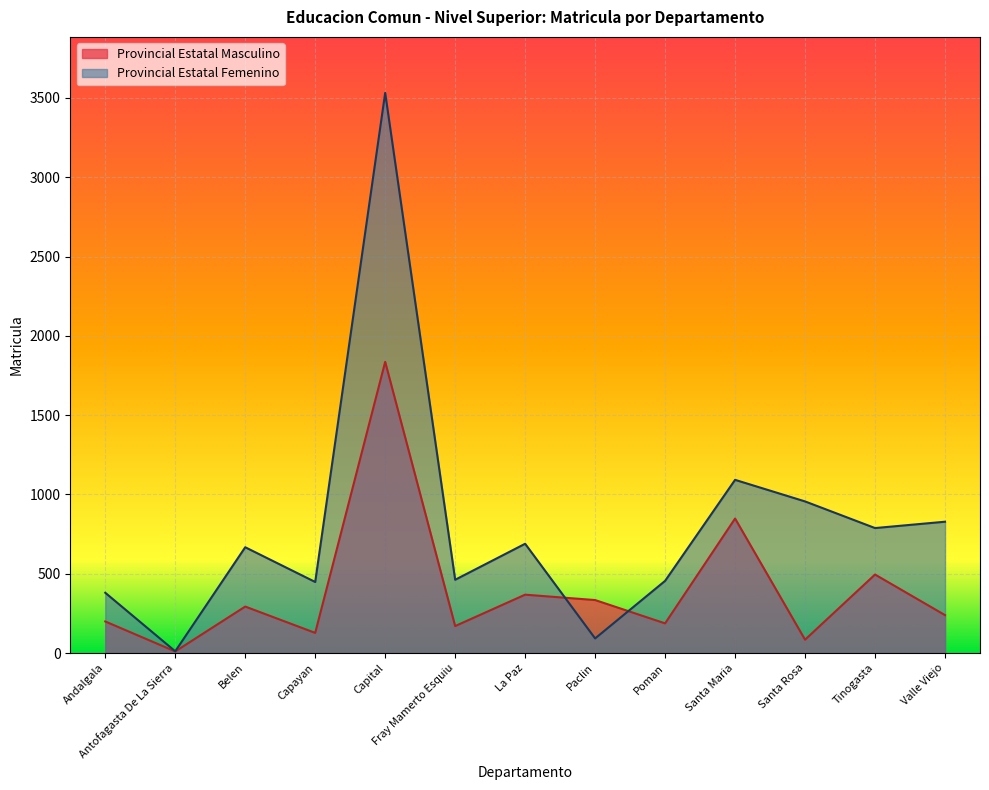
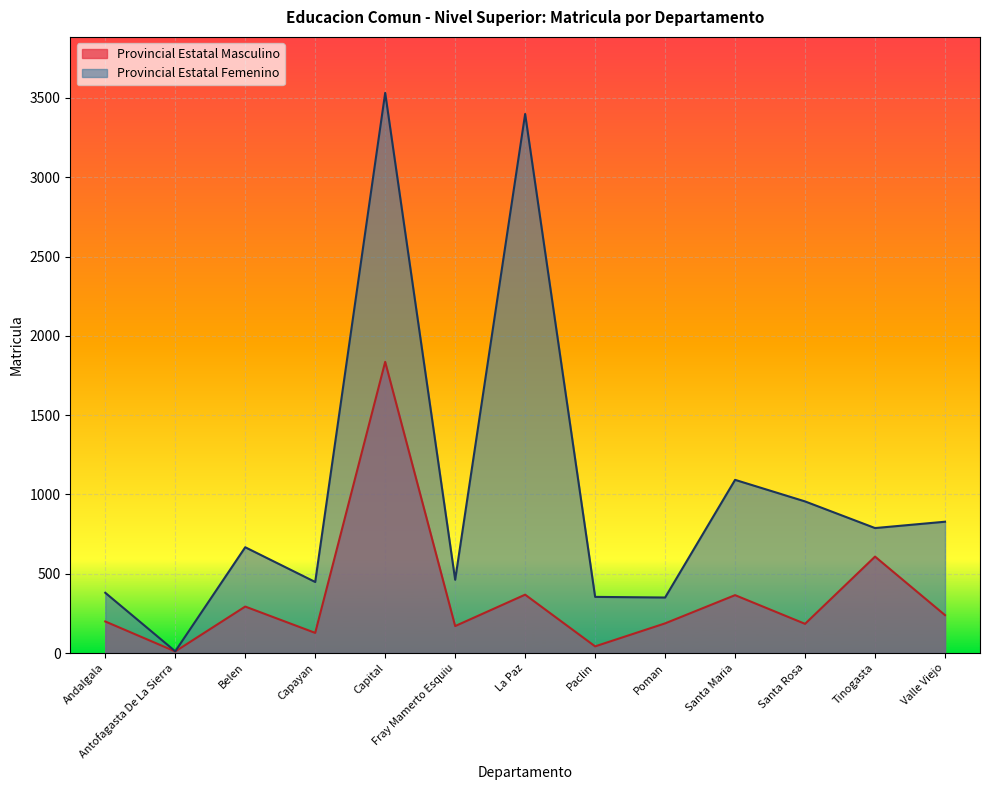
  {
    "Provincial Estatal Masculino": {
      "Andalgala": 200,
      "Belen": 290,
      "Capayan": 130,
      "Capital": 1840,
      "Fray Mamerto Esquiu": 170,
      "La Paz": 370,
-     "Paclin": 330,
+     "Paclin": 40,
      "Poman": 190,
-     "Santa Maria": 850,
-     "Santa Rosa": 80,
-     "Tinogasta": 500,
+     "Santa Maria": 370,
+     "Santa Rosa": 180,
+     "Tinogasta": 610,
      "Valle Viejo": 240
    },
    "Provincial Estatal Femenino": {
      "Andalgala": 380,
      "Belen": 670,
      "Capayan": 450,
      "Capital": 3530,
      "Fray Mamerto Esquiu": 460,
-     "La Paz": 690,
-     "Paclin": 90,
-     "Poman": 460,
+     "La Paz": 3400,
+     "Paclin": 350,
+     "Poman": 350,
      "Santa Maria": 1090,
      "Santa Rosa": 960,
      "Tinogasta": 790,
      "Valle Viejo": 830
    }
  }
